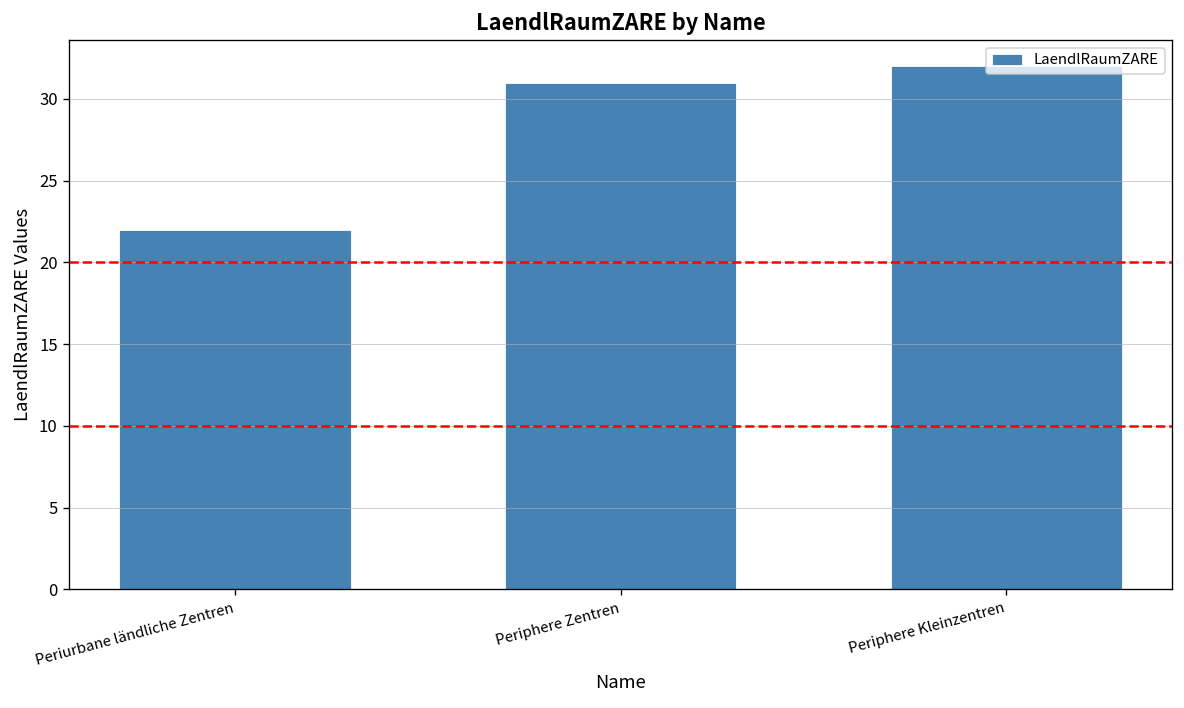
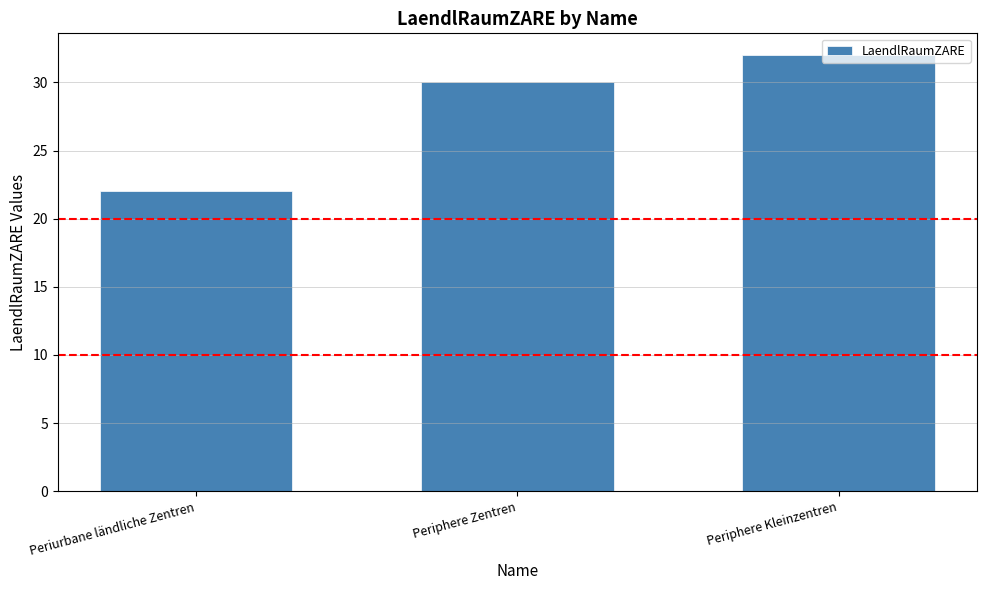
  {
    "Periurbane ländliche Zentren": 22,
-   "Periphere Zentren": 31
+   "Periphere Zentren": 30
  }
